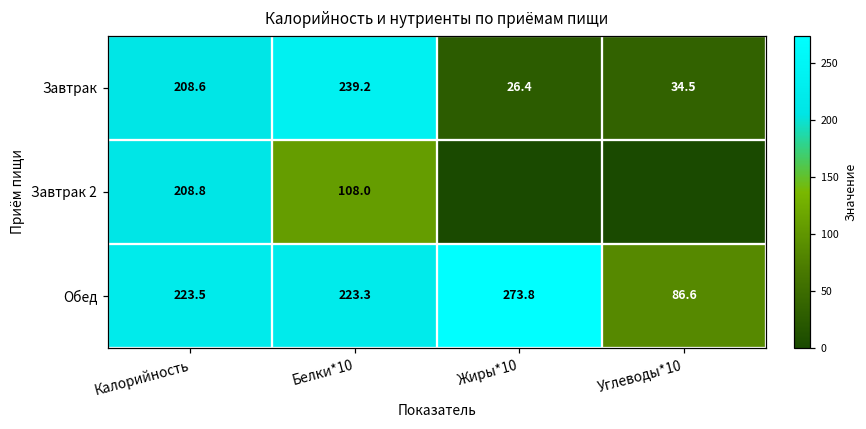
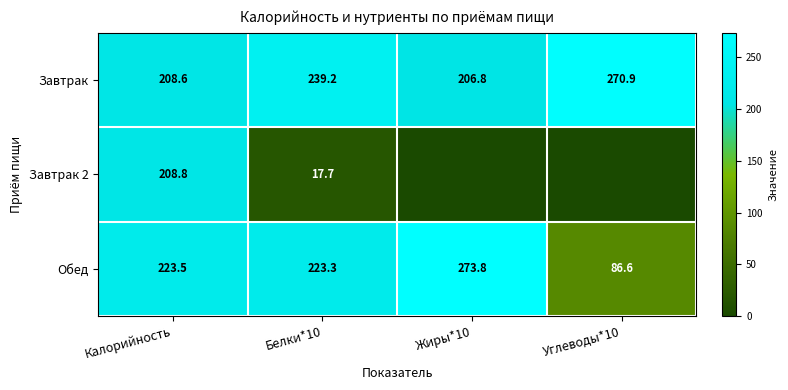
  {
    "Завтрак": {
      "Калорийность": 208.6,
      "Белки*10": 239.2,
-     "Жиры*10": 26.4,
-     "Углеводы*10": 34.5
+     "Жиры*10": 206.8,
+     "Углеводы*10": 270.9
    },
    "Завтрак 2": {
      "Калорийность": 208.8,
-     "Белки*10": 108.0
+     "Белки*10": 17.7
    },
    "Обед": {
      "Калорийность": 223.5,
      "Белки*10": 223.3,
      "Жиры*10": 273.8,
      "Углеводы*10": 86.6
    }
  }
